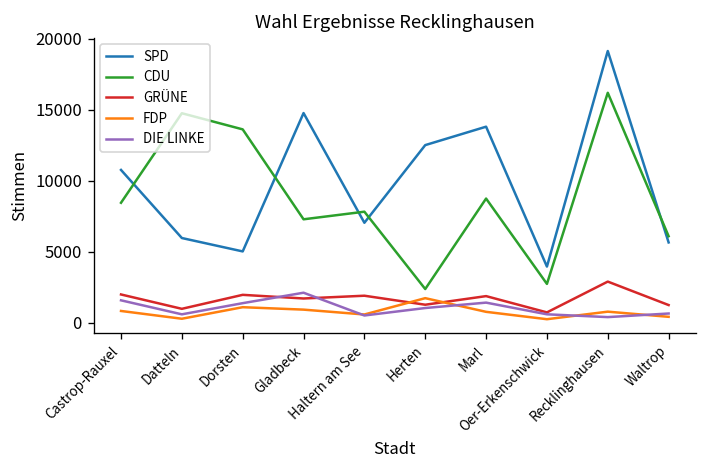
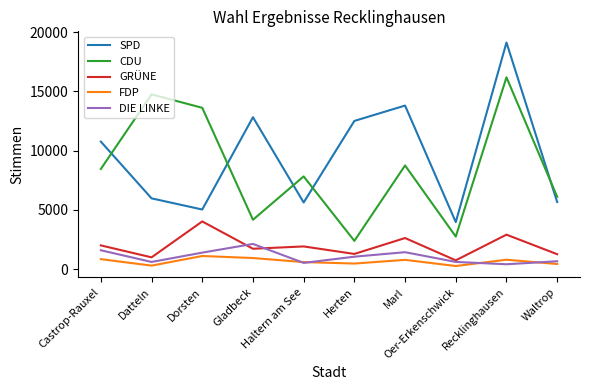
  {
    "SPD": {
      "Castrop-Rauxel": 10800,
      "Datteln": 6000,
      "Dorsten": 5000,
-     "Gladbeck": 14800,
-     "Haltern am See": 7000,
+     "Gladbeck": 12800,
+     "Haltern am See": 5600,
      "Herten": 12500,
      "Marl": 13800,
      "Oer-Erkenschwick": 4000,
      "Recklinghausen": 19100,
      "Waltrop": 5700
    },
    "CDU": {
      "Castrop-Rauxel": 8500,
      "Dorsten": 13600,
-     "Gladbeck": 7300,
+     "Gladbeck": 4200,
      "Haltern am See": 7800,
      "Herten": 2400,
      "Marl": 8700,
      "Oer-Erkenschwick": 2700,
      "Recklinghausen": 16200,
      "Waltrop": 6100
    },
    "GRÜNE": {
      "Castrop-Rauxel": 2000,
      "Datteln": 1000,
-     "Dorsten": 2000,
+     "Dorsten": 4000,
      "Gladbeck": 1700,
      "Haltern am See": 1900,
      "Herten": 1300,
-     "Marl": 1900,
+     "Marl": 2600,
      "Recklinghausen": 2900,
      "Waltrop": 1300
    },
    "FDP": {
      "Castrop-Rauxel": 800,
      "Datteln": 300,
      "Dorsten": 1100,
      "Gladbeck": 900,
-     "Herten": 1700,
+     "Herten": 500,
      "Marl": 800,
      "Oer-Erkenschwick": 300,
      "Recklinghausen": 800,
      "Waltrop": 400
    },
    "DIE LINKE": {
      "Castrop-Rauxel": 1600,
      "Datteln": 600,
      "Dorsten": 1400,
      "Gladbeck": 2100,
      "Herten": 1000,
      "Marl": 1400,
      "Recklinghausen": 400,
      "Waltrop": 700
    }
  }
